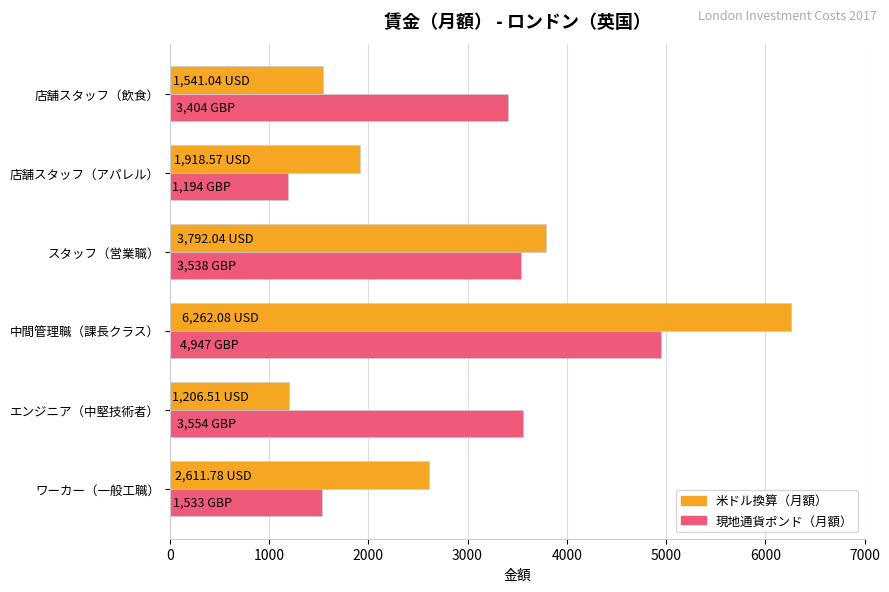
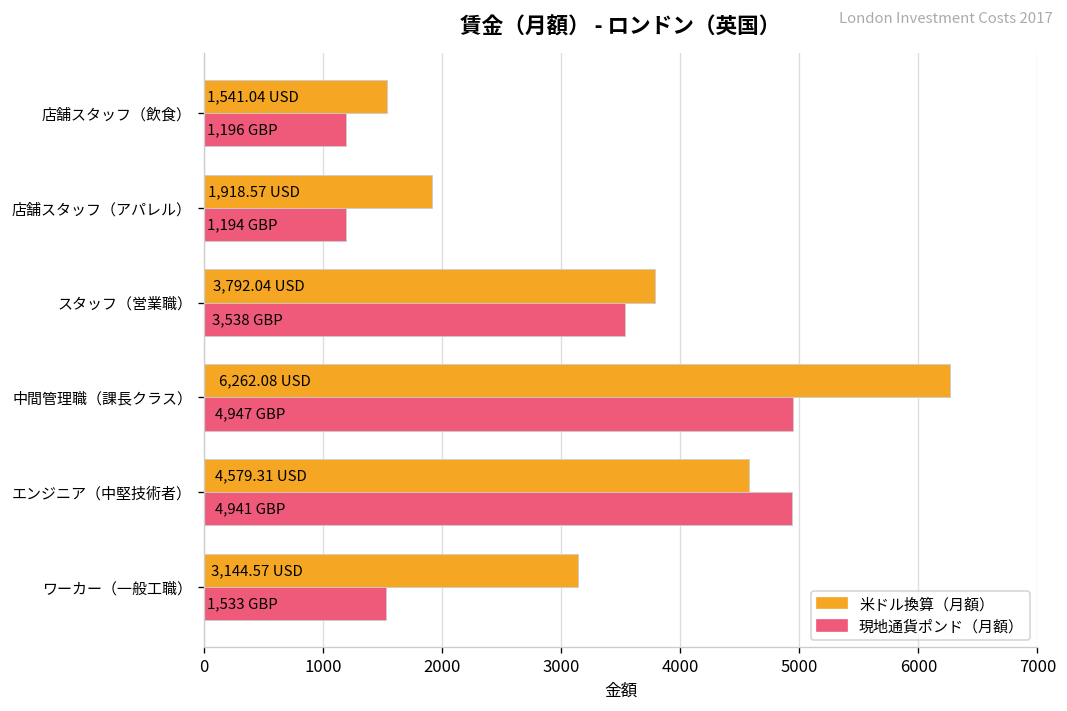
  {
    "米ドル換算（月額）": {
      "店舗スタッフ（飲食）": "1,541.04",
      "店舗スタッフ（アパレル）": "1,918.57",
      "スタッフ（営業職）": "3,792.04",
      "中間管理職（課長クラス）": "6,262.08",
-     "エンジニア（中堅技術者）": "1,206.51",
-     "ワーカー（一般工職）": "2,611.78"
+     "エンジニア（中堅技術者）": "4,579.31",
+     "ワーカー（一般工職）": "3,144.57"
    },
    "現地通貨ポンド（月額）": {
-     "店舗スタッフ（飲食）": "3,404",
+     "店舗スタッフ（飲食）": "1,196",
      "店舗スタッフ（アパレル）": "1,194",
      "スタッフ（営業職）": "3,538",
      "中間管理職（課長クラス）": "4,947",
-     "エンジニア（中堅技術者）": "3,554",
+     "エンジニア（中堅技術者）": "4,941",
      "ワーカー（一般工職）": "1,533"
    }
  }
